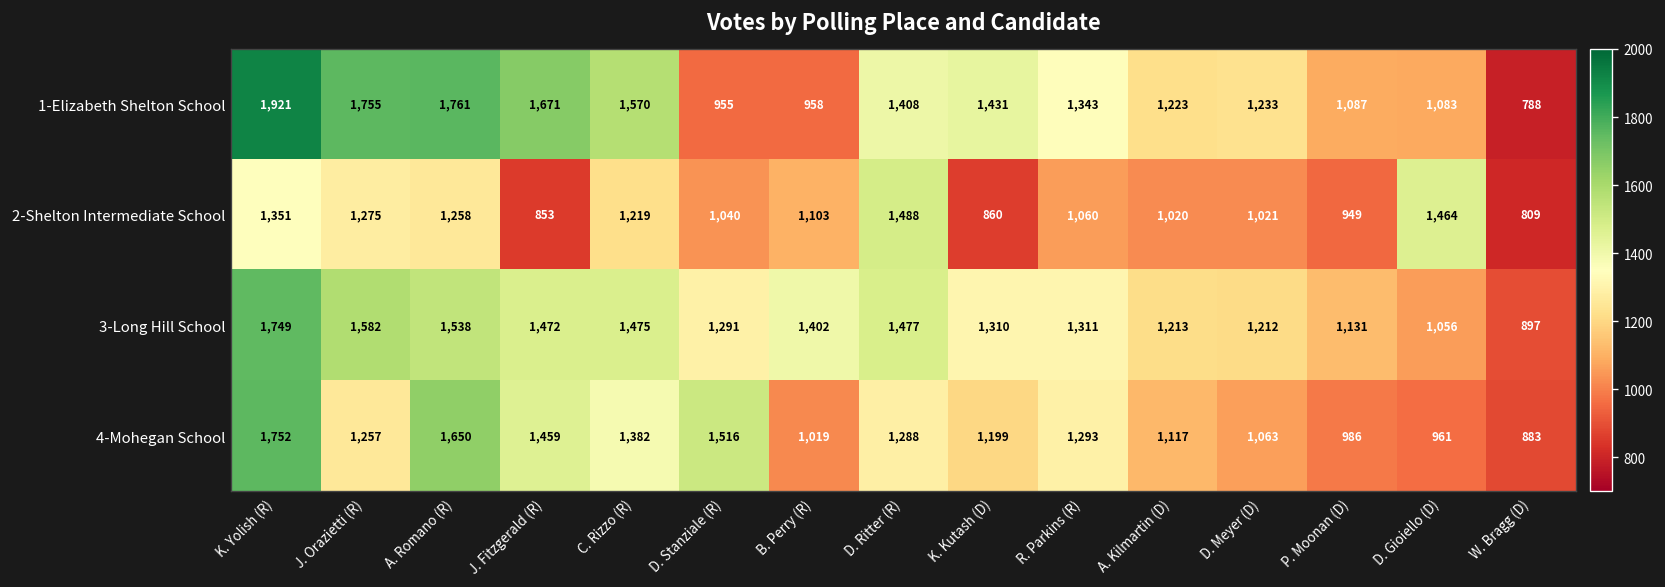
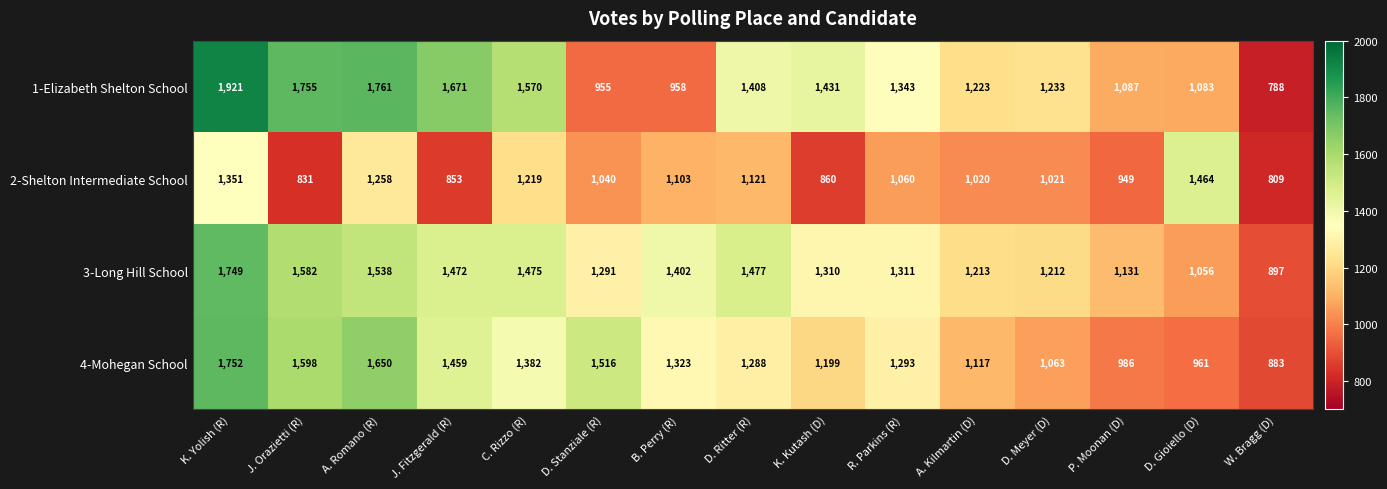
  {
    "1-Elizabeth Shelton School": {
      "K. Yolish (R)": "1,921",
      "J. Orazietti (R)": "1,755",
      "A. Romano (R)": "1,761",
      "J. Fitzgerald (R)": "1,671",
      "C. Rizzo (R)": "1,570",
      "D. Stanziale (R)": "955",
      "B. Perry (R)": "958",
      "D. Ritter (R)": "1,408",
      "K. Kutash (D)": "1,431",
      "R. Parkins (R)": "1,343",
      "A. Kilmartin (D)": "1,223",
      "D. Meyer (D)": "1,233",
      "P. Moonan (D)": "1,087",
      "D. Gioiello (D)": "1,083",
      "W. Bragg (D)": "788"
    },
    "2-Shelton Intermediate School": {
      "K. Yolish (R)": "1,351",
-     "J. Orazietti (R)": "1,275",
+     "J. Orazietti (R)": "831",
      "A. Romano (R)": "1,258",
      "J. Fitzgerald (R)": "853",
      "C. Rizzo (R)": "1,219",
      "D. Stanziale (R)": "1,040",
      "B. Perry (R)": "1,103",
-     "D. Ritter (R)": "1,488",
+     "D. Ritter (R)": "1,121",
      "K. Kutash (D)": "860",
      "R. Parkins (R)": "1,060",
      "A. Kilmartin (D)": "1,020",
      "D. Meyer (D)": "1,021",
      "P. Moonan (D)": "949",
      "D. Gioiello (D)": "1,464",
      "W. Bragg (D)": "809"
    },
    "3-Long Hill School": {
      "K. Yolish (R)": "1,749",
      "J. Orazietti (R)": "1,582",
      "A. Romano (R)": "1,538",
      "J. Fitzgerald (R)": "1,472",
      "C. Rizzo (R)": "1,475",
      "D. Stanziale (R)": "1,291",
      "B. Perry (R)": "1,402",
      "D. Ritter (R)": "1,477",
      "K. Kutash (D)": "1,310",
      "R. Parkins (R)": "1,311",
      "A. Kilmartin (D)": "1,213",
      "D. Meyer (D)": "1,212",
      "P. Moonan (D)": "1,131",
      "D. Gioiello (D)": "1,056",
      "W. Bragg (D)": "897"
    },
    "4-Mohegan School": {
      "K. Yolish (R)": "1,752",
-     "J. Orazietti (R)": "1,257",
+     "J. Orazietti (R)": "1,598",
      "A. Romano (R)": "1,650",
      "J. Fitzgerald (R)": "1,459",
      "C. Rizzo (R)": "1,382",
      "D. Stanziale (R)": "1,516",
-     "B. Perry (R)": "1,019",
+     "B. Perry (R)": "1,323",
      "D. Ritter (R)": "1,288",
      "K. Kutash (D)": "1,199",
      "R. Parkins (R)": "1,293",
      "A. Kilmartin (D)": "1,117",
      "D. Meyer (D)": "1,063",
      "P. Moonan (D)": "986",
      "D. Gioiello (D)": "961",
      "W. Bragg (D)": "883"
    }
  }
